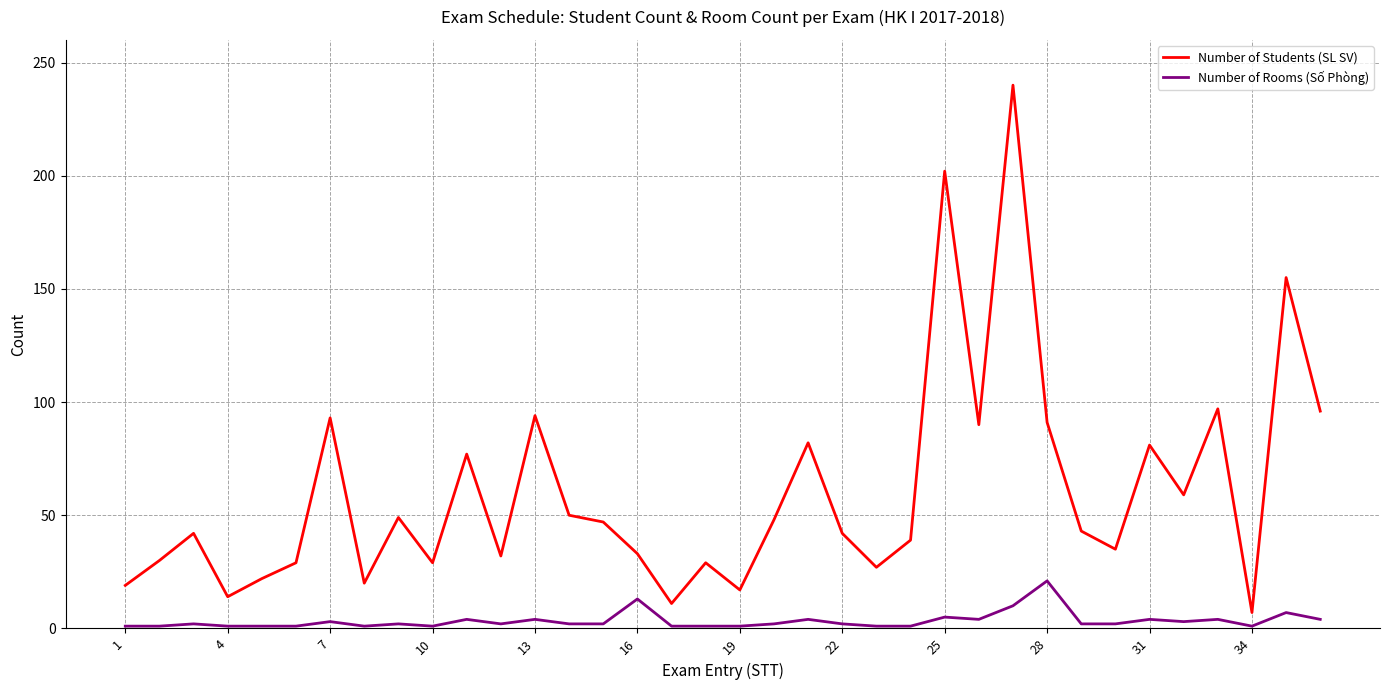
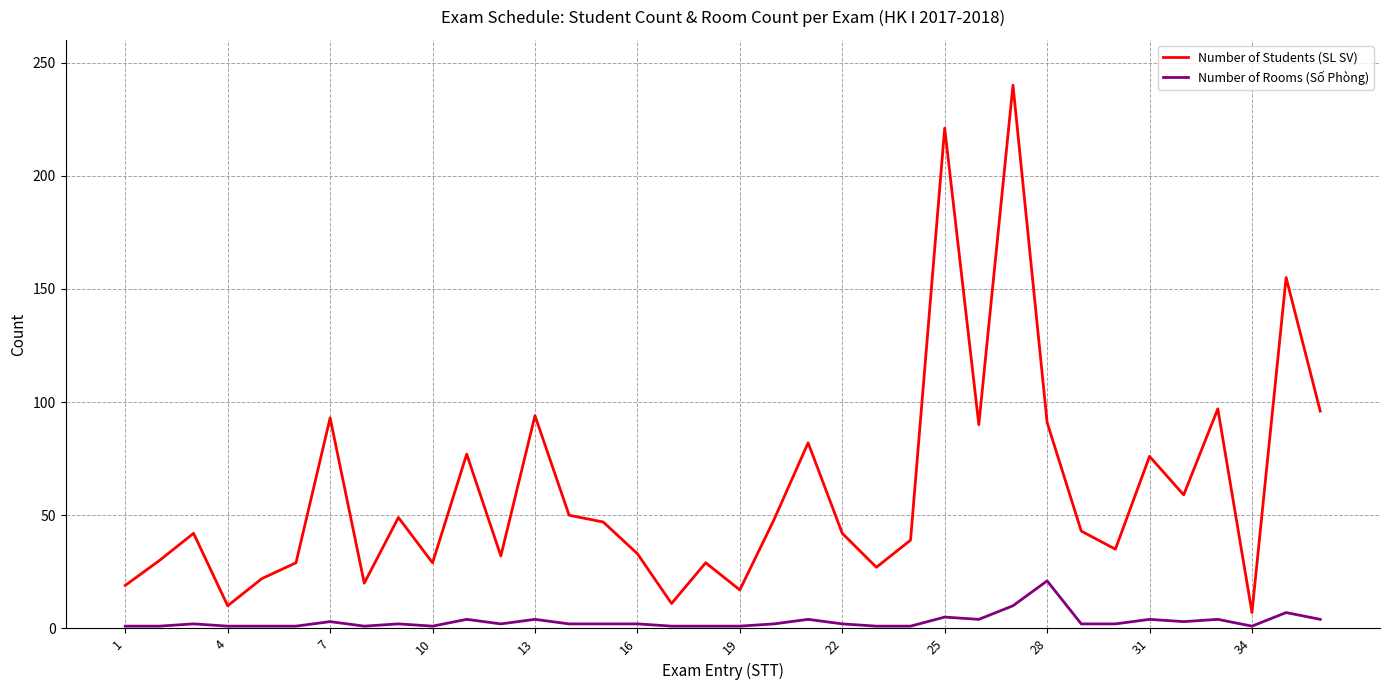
  {
    "Number of Students (SL SV)": {
      "1": 19,
-     "4": 14,
+     "4": 10,
      "7": 93,
      "10": 29,
      "13": 94,
      "16": 33,
      "19": 17,
      "22": 42,
-     "25": 202,
+     "25": 221,
      "28": 91,
-     "31": 81,
+     "31": 76,
      "34": 7
    },
    "Number of Rooms (Số Phòng)": {
      "1": 1,
      "4": 1,
      "7": 3,
      "10": 1,
      "13": 4,
-     "16": 13,
+     "16": 2,
      "19": 1,
      "22": 2,
      "25": 5,
      "28": 21,
      "31": 4,
      "34": 1
    }
  }
